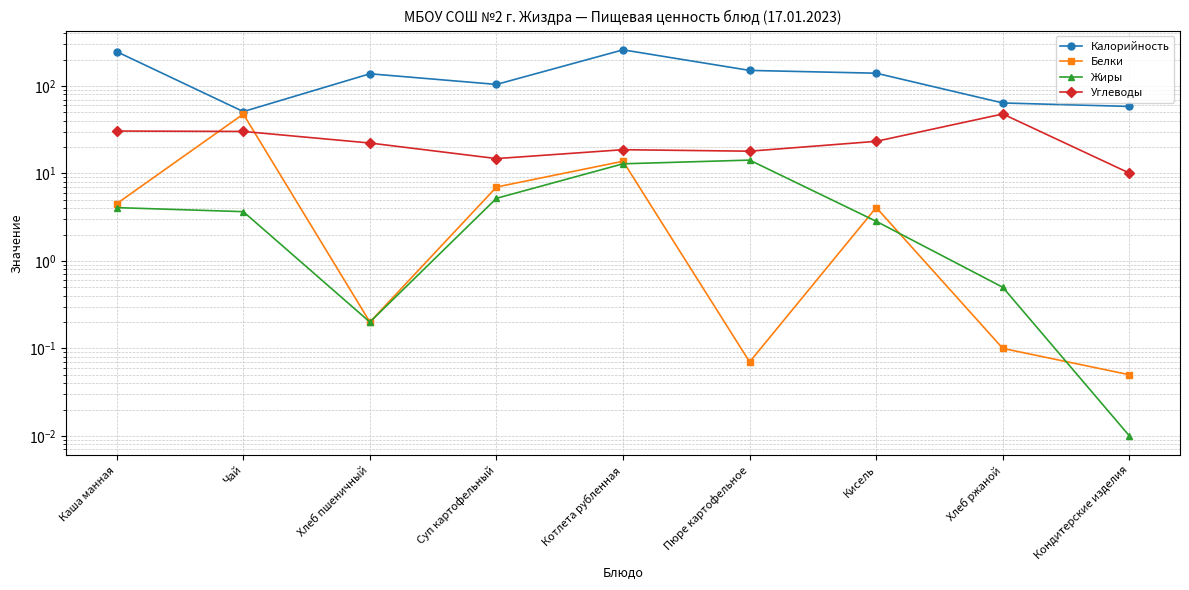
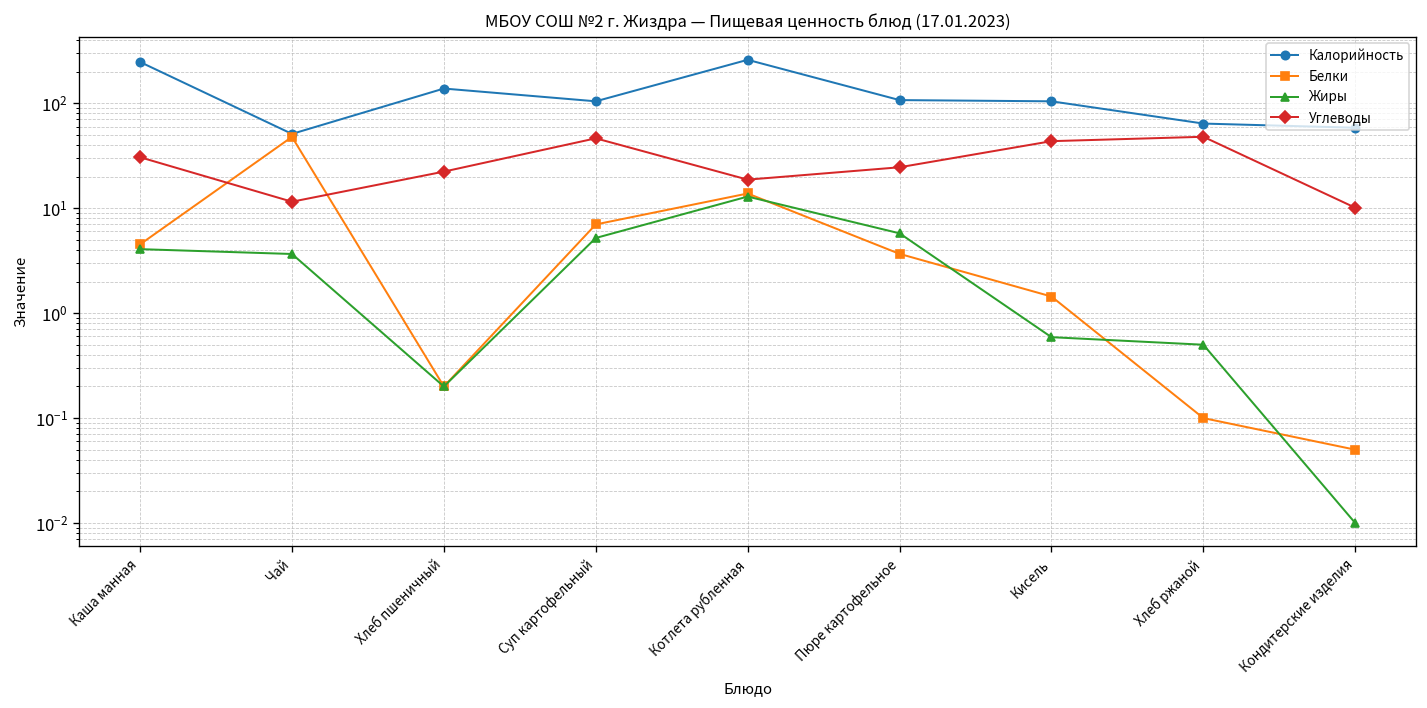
  {
    "Калорийность": {
      "Каша манная": 250,
      "Хлеб пшеничный": 140,
      "Суп картофельный": 100,
      "Котлета рубленная": 260,
-     "Пюре картофельное": 150,
-     "Кисель": 140,
+     "Пюре картофельное": 110,
+     "Кисель": 100,
      "Хлеб ржаной": 60,
      "Кондитерские изделия": 60
    },
    "Белки": {
      "Каша манная": 5,
      "Суп картофельный": 7,
      "Котлета рубленная": 14,
-     "Пюре картофельное": 0.07,
-     "Кисель": 4,
+     "Пюре картофельное": 3.7,
+     "Кисель": 1.4,
      "Хлеб ржаной": 0.10,
      "Кондитерские изделия": 0.05
    },
    "Жиры": {
      "Каша манная": 4,
      "Чай": 3.7,
      "Суп картофельный": 5,
      "Котлета рубленная": 13,
-     "Пюре картофельное": 14,
-     "Кисель": 2.8,
+     "Пюре картофельное": 6,
+     "Кисель": 0.6,
      "Хлеб ржаной": 0.5,
      "Кондитерские изделия": 0.010
    },
    "Углеводы": {
      "Каша манная": 31,
-     "Чай": 30,
+     "Чай": 12,
      "Хлеб пшеничный": 22,
-     "Суп картофельный": 15,
+     "Суп картофельный": 50,
      "Котлета рубленная": 19,
-     "Пюре картофельное": 18,
-     "Кисель": 23,
+     "Пюре картофельное": 25,
+     "Кисель": 40,
      "Хлеб ржаной": 50,
      "Кондитерские изделия": 10
    }
  }
